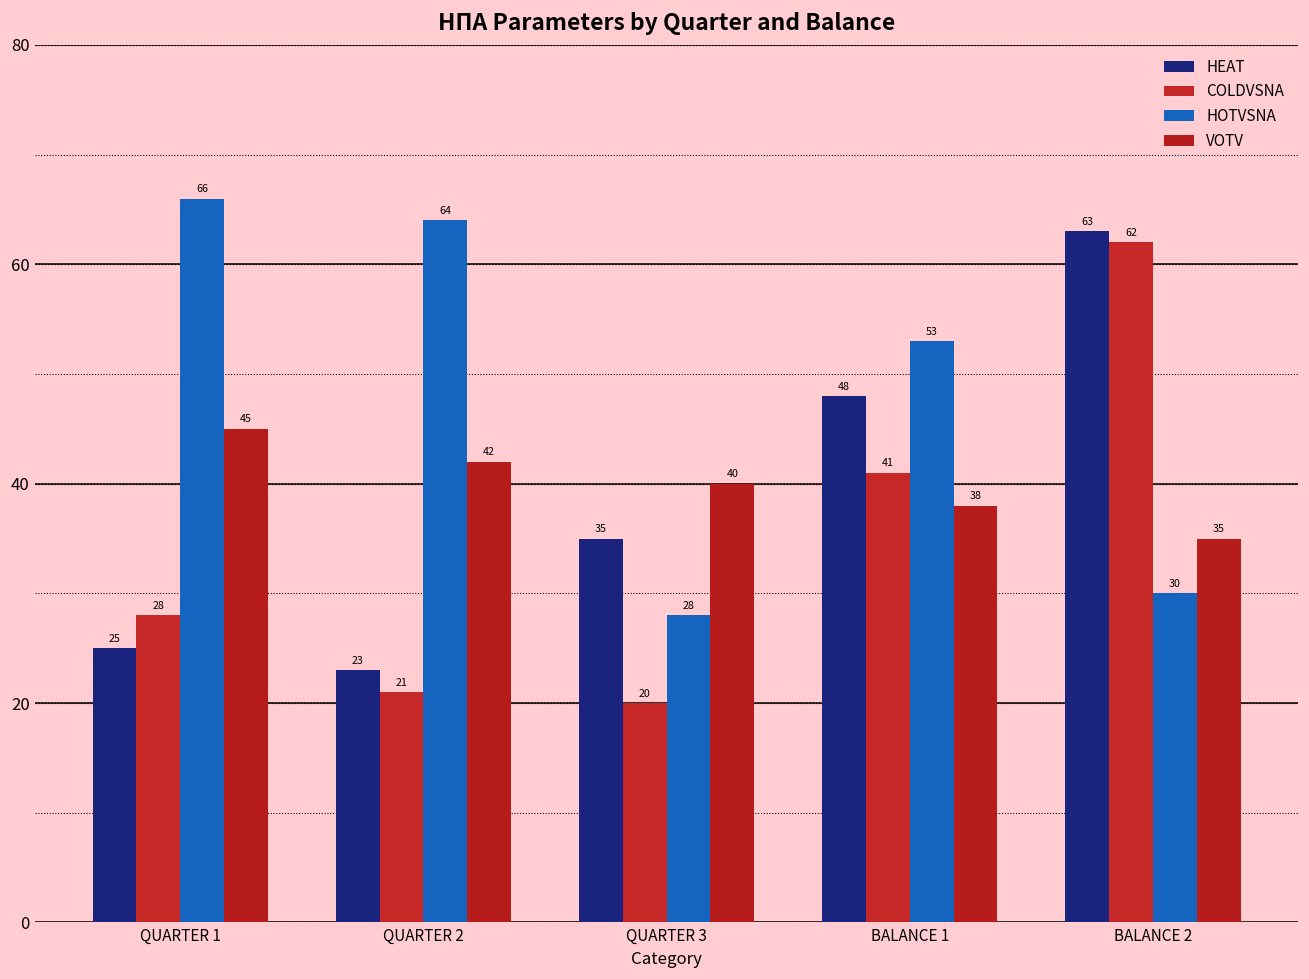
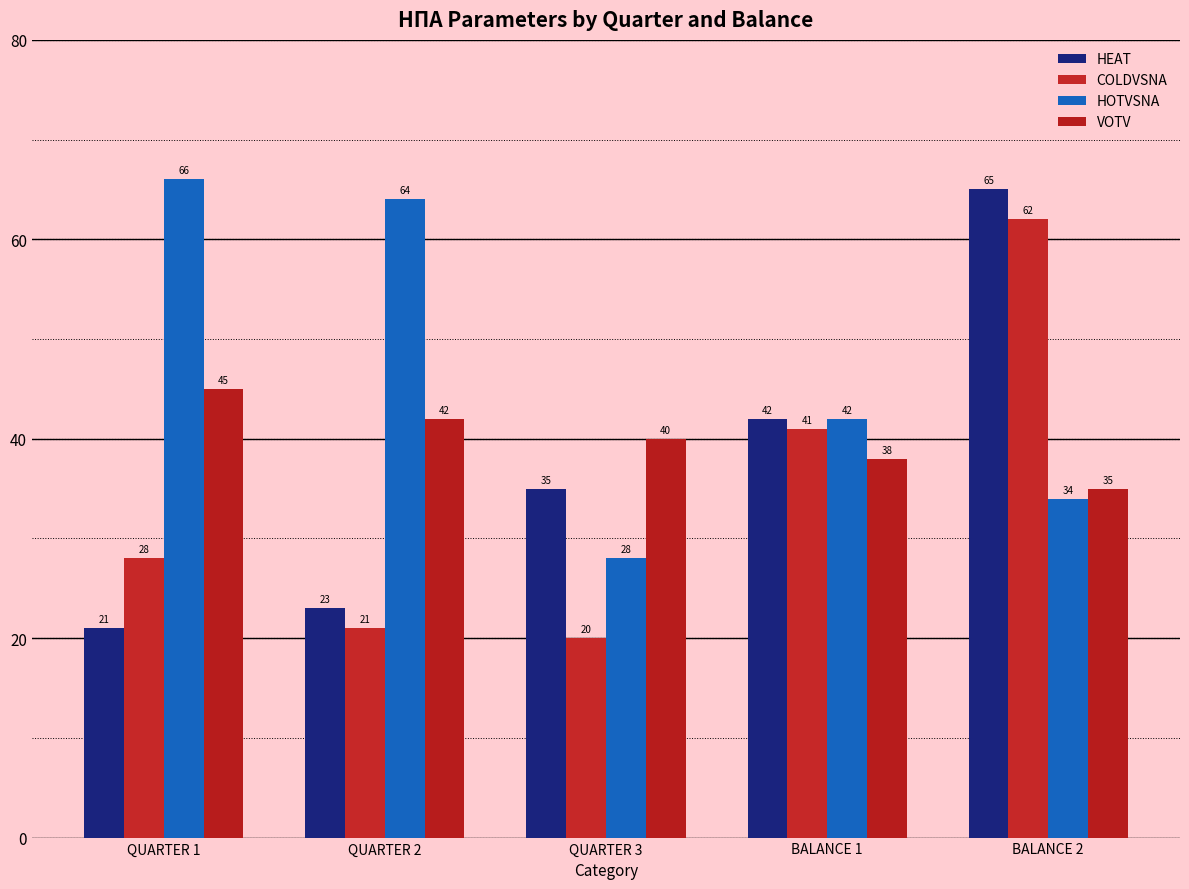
  {
    "HEAT": {
-     "QUARTER 1": 25,
+     "QUARTER 1": 21,
      "QUARTER 2": 23,
      "QUARTER 3": 35,
-     "BALANCE 1": 48,
-     "BALANCE 2": 63
+     "BALANCE 1": 42,
+     "BALANCE 2": 65
    },
    "HOTVSNA": {
      "QUARTER 1": 66,
      "QUARTER 2": 64,
      "QUARTER 3": 28,
-     "BALANCE 1": 53,
-     "BALANCE 2": 30
+     "BALANCE 1": 42,
+     "BALANCE 2": 34
    }
  }
